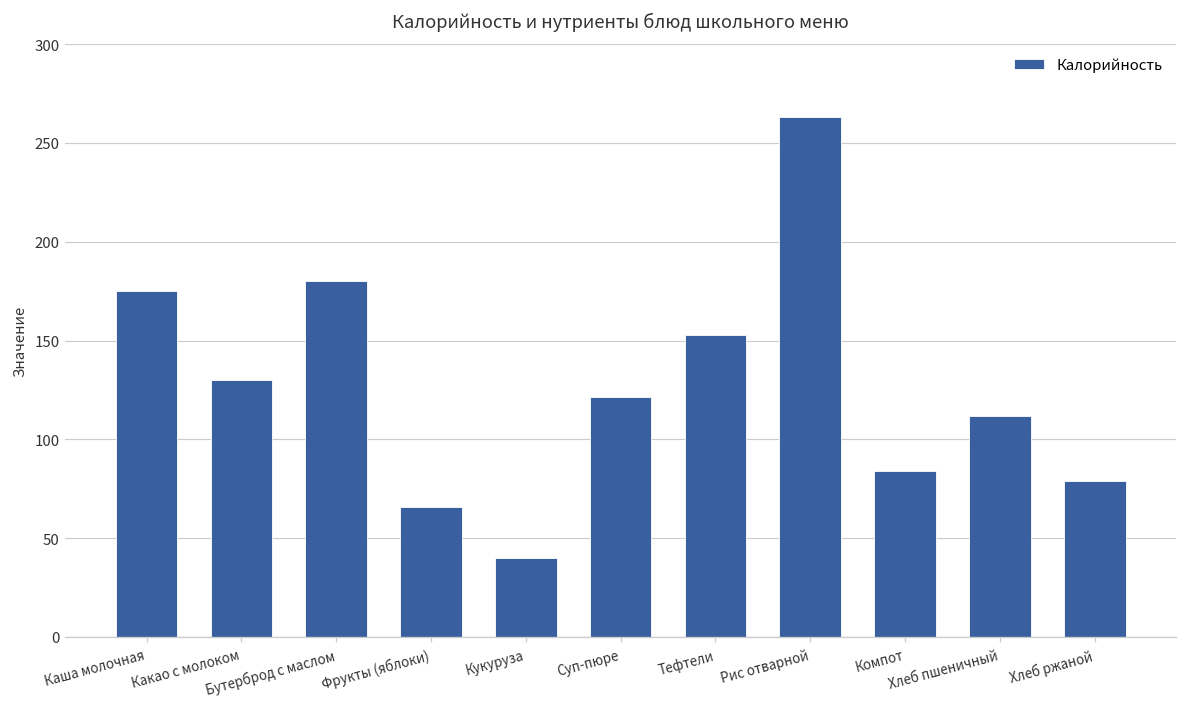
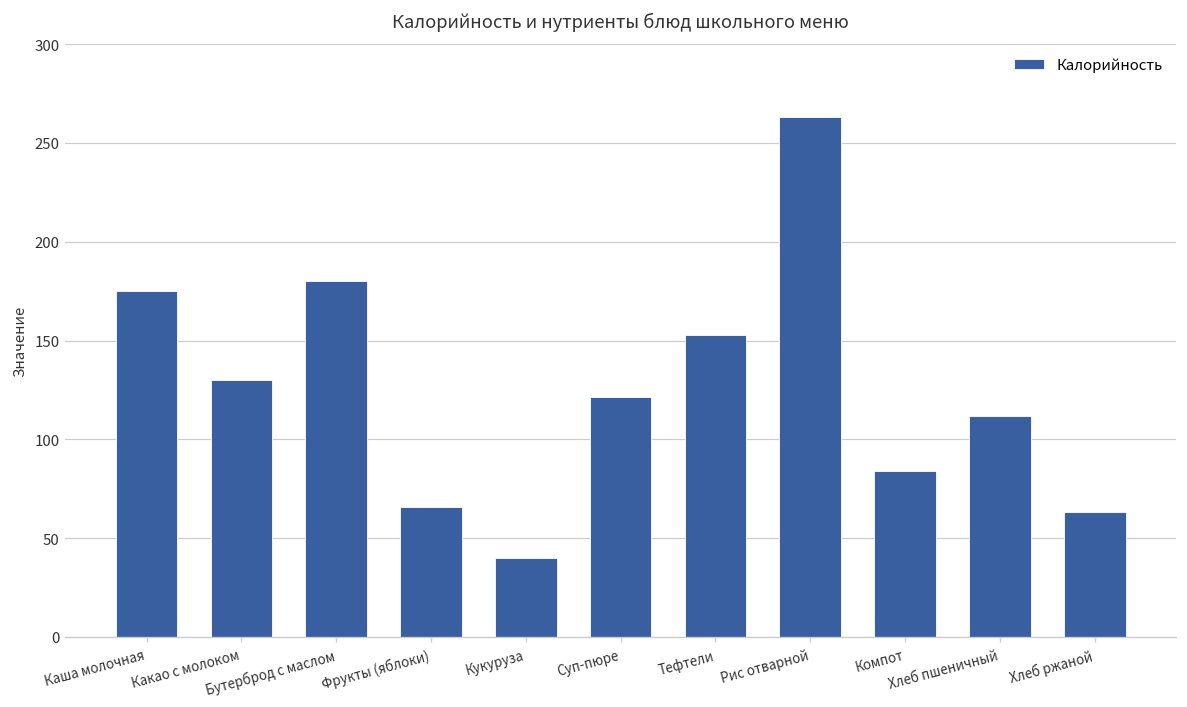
  {
    "Каша молочная": 175,
    "Какао с молоком": 130,
    "Бутерброд с маслом": 180,
    "Фрукты (яблоки)": 66,
    "Кукуруза": 40,
    "Суп-пюре": 121,
    "Тефтели": 153,
    "Рис отварной": 263,
    "Компот": 84,
    "Хлеб пшеничный": 112,
-   "Хлеб ржаной": 79
+   "Хлеб ржаной": 63
  }
